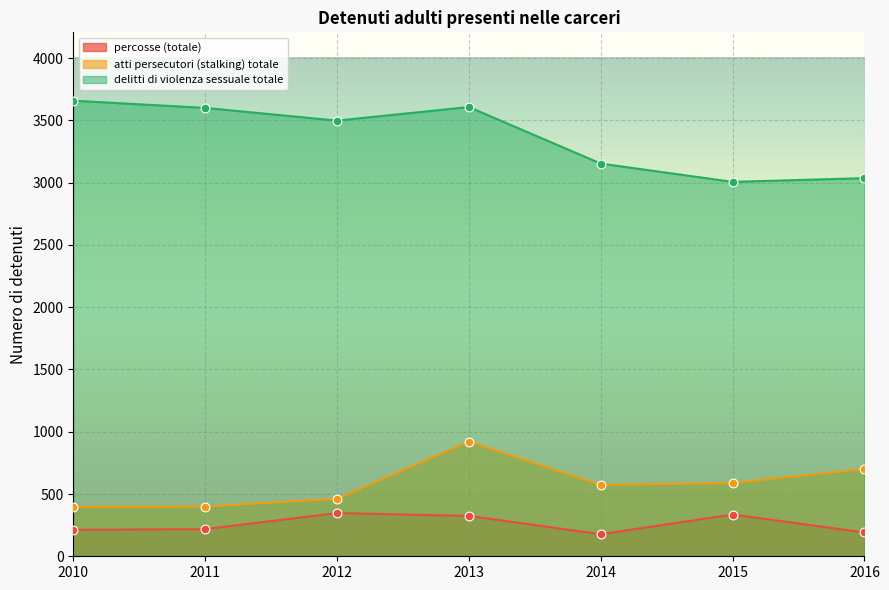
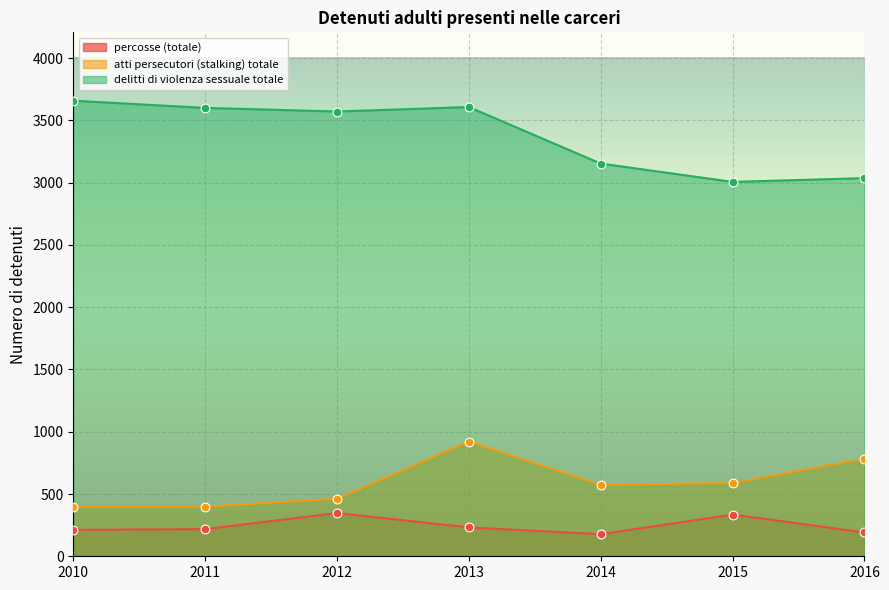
  {
    "percosse (totale)": {
      "2010": 210,
      "2011": 220,
      "2012": 350,
-     "2013": 320,
+     "2013": 230,
      "2014": 180,
      "2015": 340,
      "2016": 190
    },
    "atti persecutori (stalking) totale": {
      "2010": 400,
      "2011": 400,
      "2012": 460,
      "2013": 920,
      "2014": 570,
      "2015": 590,
-     "2016": 700
+     "2016": 780
    },
    "delitti di violenza sessuale totale": {
      "2010": 3660,
      "2011": 3600,
-     "2012": 3500,
+     "2012": 3570,
      "2013": 3610,
      "2014": 3150,
      "2015": 3010,
      "2016": 3040
    }
  }
